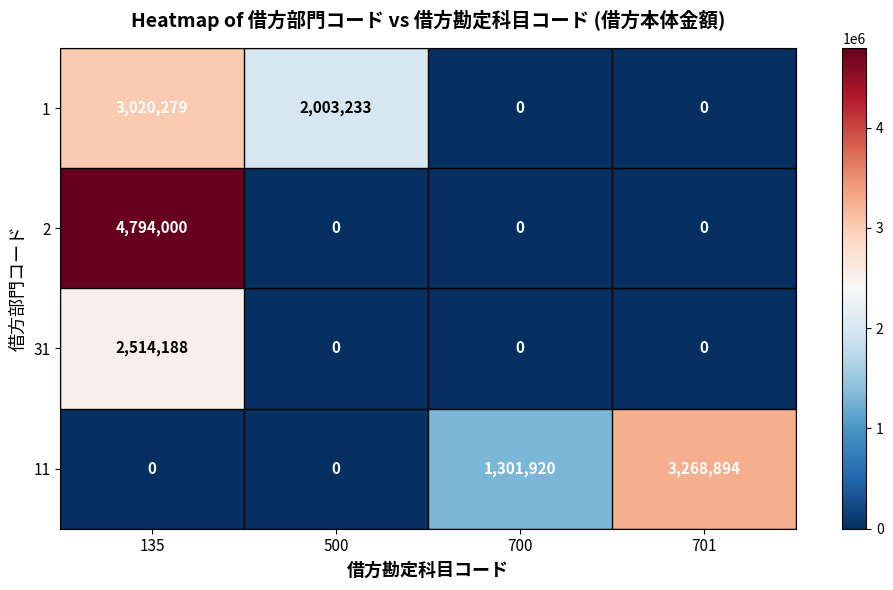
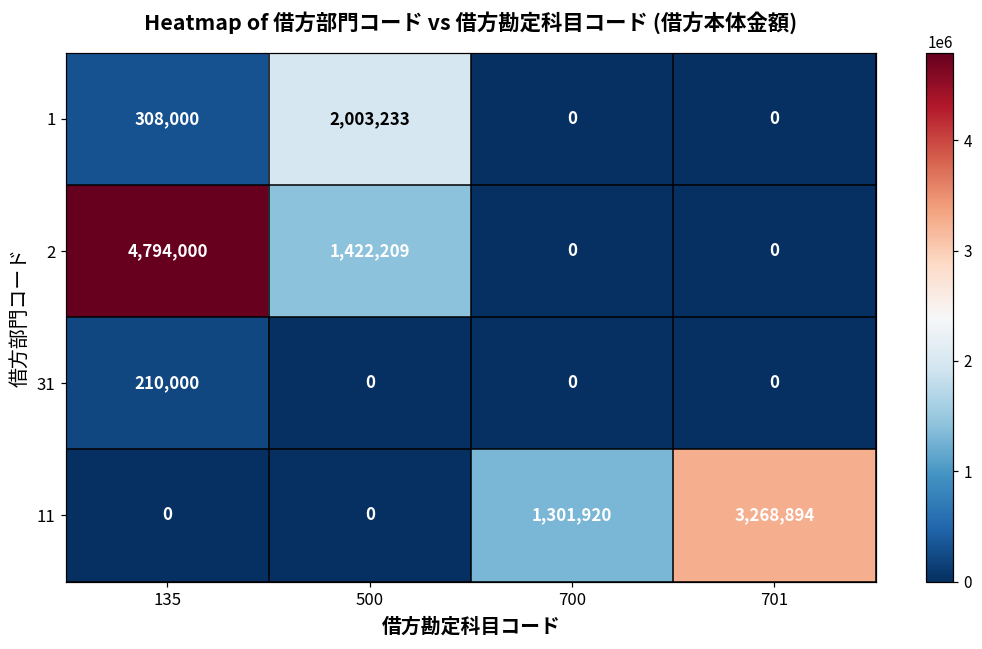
  {
    "1": {
-     "135": "3,020,279",
+     "135": "308,000",
      "500": "2,003,233",
      "700": "0",
      "701": "0"
    },
    "2": {
      "135": "4,794,000",
-     "500": "0",
+     "500": "1,422,209",
      "700": "0",
      "701": "0"
    },
    "31": {
-     "135": "2,514,188",
+     "135": "210,000",
      "500": "0",
      "700": "0",
      "701": "0"
    },
    "11": {
      "135": "0",
      "500": "0",
      "700": "1,301,920",
      "701": "3,268,894"
    }
  }
